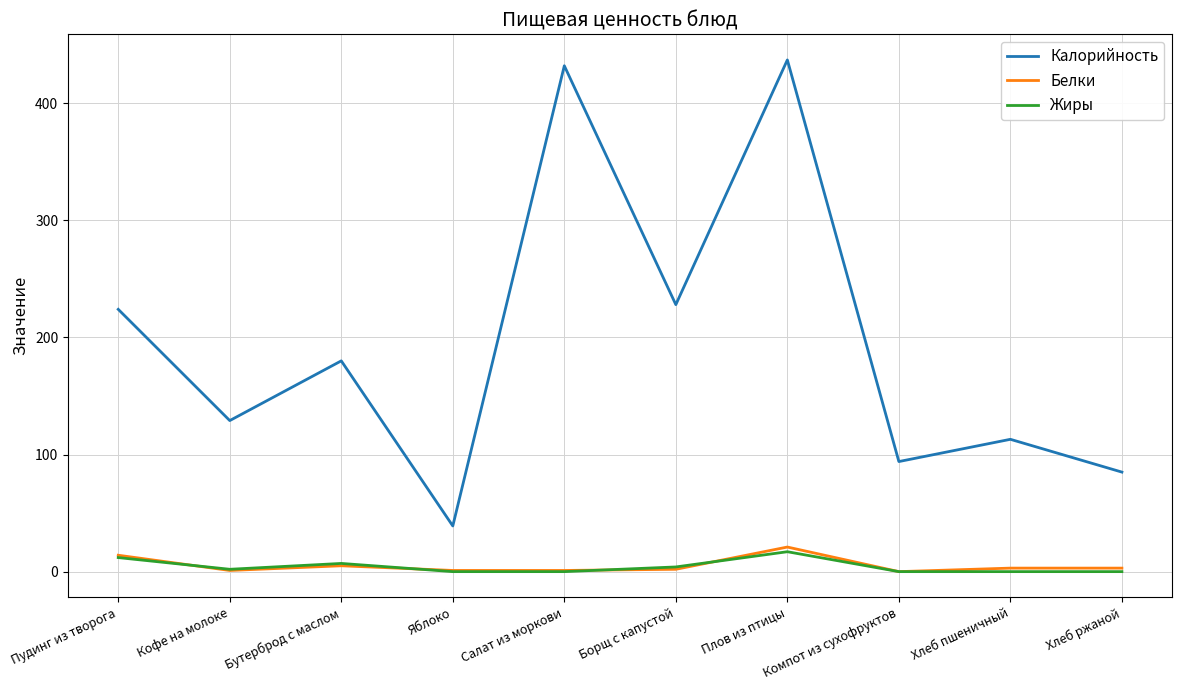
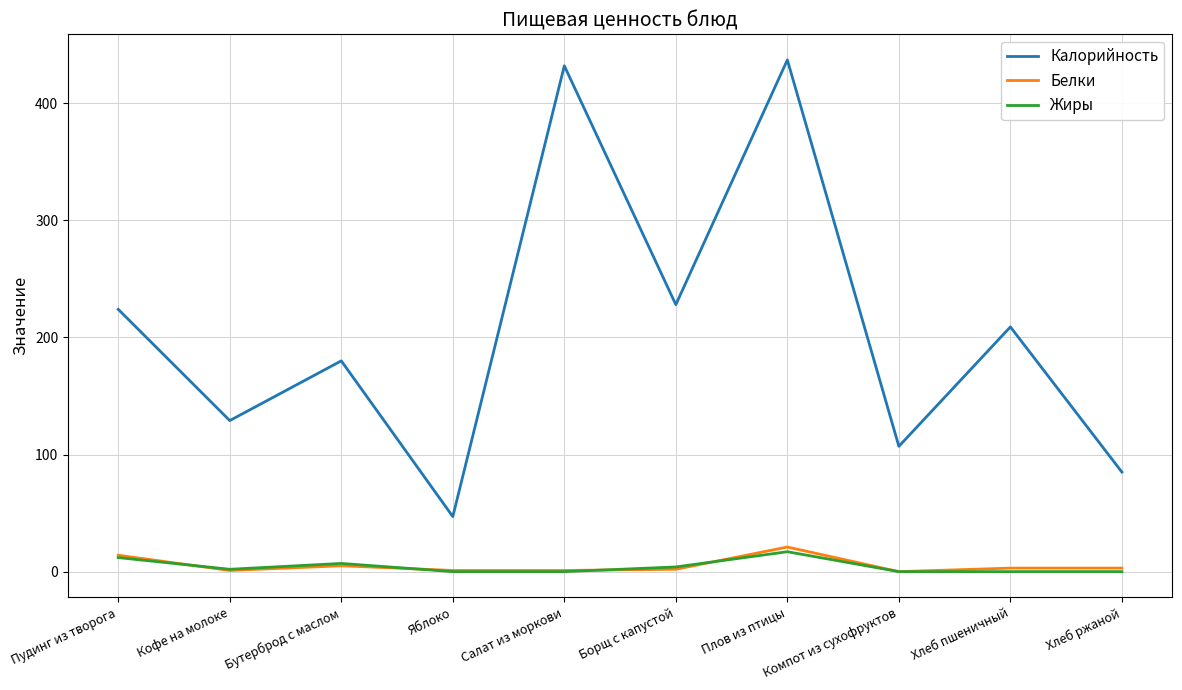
  {
    "Калорийность": {
      "Пудинг из творога": 224,
      "Кофе на молоке": 129,
      "Бутерброд с маслом": 180,
-     "Яблоко": 39,
+     "Яблоко": 47,
      "Салат из моркови": 432,
      "Борщ с капустой": 228,
      "Плов из птицы": 437,
-     "Компот из сухофруктов": 94,
-     "Хлеб пшеничный": 113,
+     "Компот из сухофруктов": 107,
+     "Хлеб пшеничный": 209,
      "Хлеб ржаной": 85
    },
    "Белки": {
      "Плов из птицы": 21,
      "Хлеб пшеничный": 3,
      "Хлеб ржаной": 3
    },
    "Жиры": {
      "Плов из птицы": 17,
      "Хлеб пшеничный": 0,
      "Хлеб ржаной": 0
    }
  }
